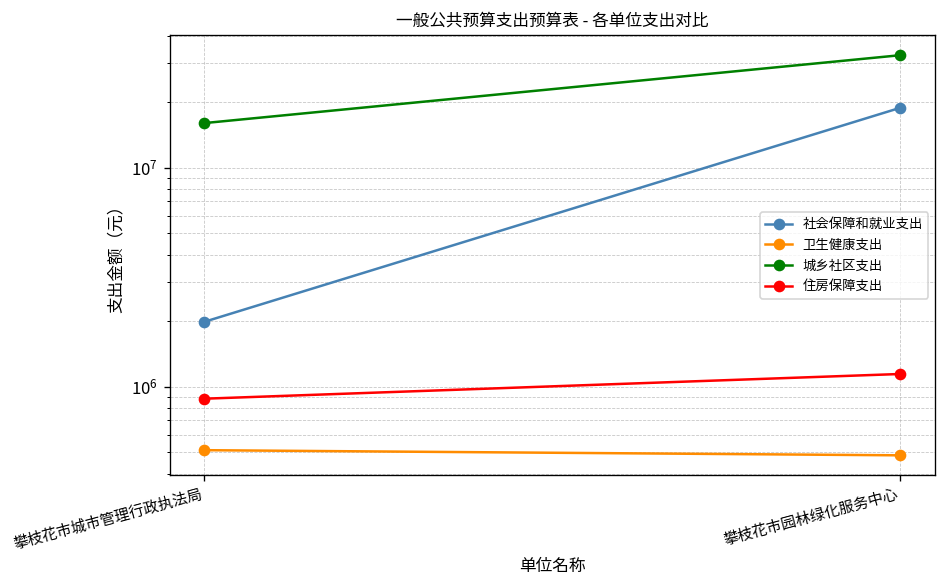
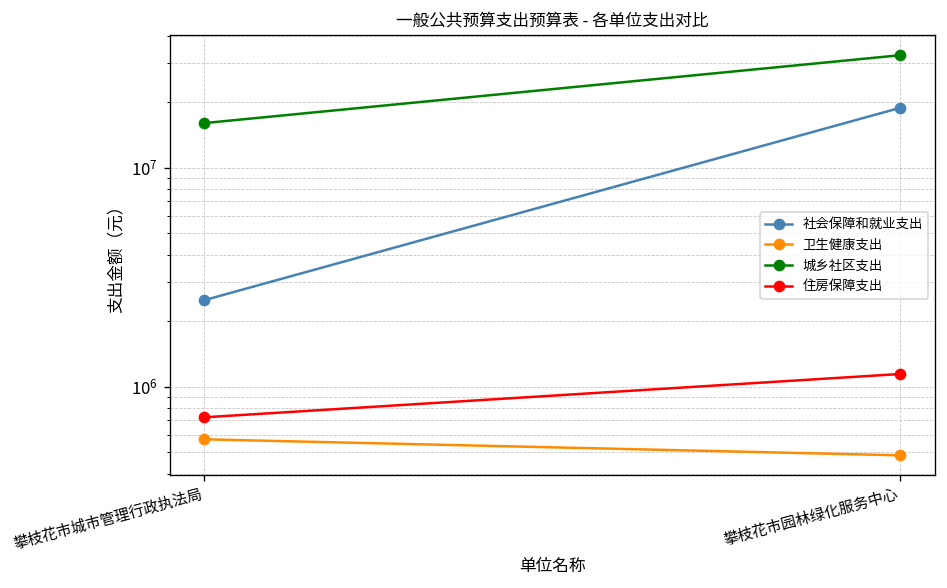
  {
    "社会保障和就业支出": {
-     "攀枝花市城市管理行政执法局": 2000000,
+     "攀枝花市城市管理行政执法局": 2500000,
      "攀枝花市园林绿化服务中心": 19000000
    },
    "卫生健康支出": {
-     "攀枝花市城市管理行政执法局": 510000,
+     "攀枝花市城市管理行政执法局": 570000,
      "攀枝花市园林绿化服务中心": 490000
    },
    "城乡社区支出": {
      "攀枝花市城市管理行政执法局": 16000000,
      "攀枝花市园林绿化服务中心": 33000000
    },
    "住房保障支出": {
-     "攀枝花市城市管理行政执法局": 900000,
+     "攀枝花市城市管理行政执法局": 720000,
      "攀枝花市园林绿化服务中心": 1100000
    }
  }
